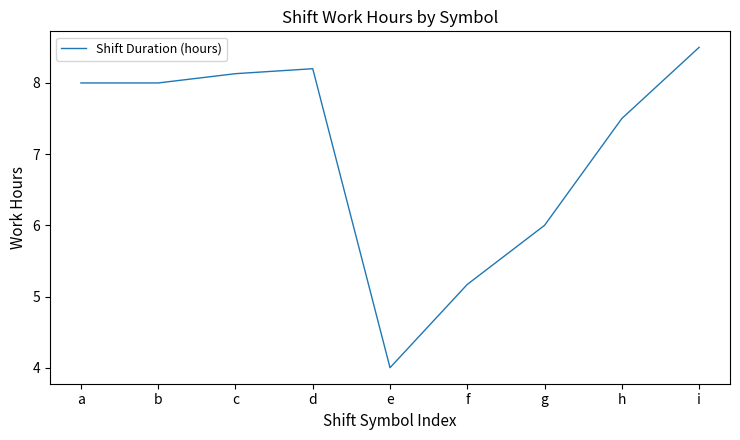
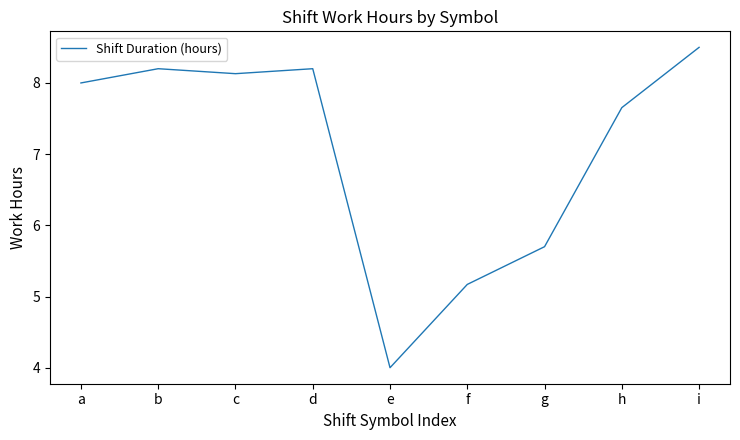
  {
    "a": 8.0,
-   "b": 8.0,
+   "b": 8.2,
    "c": 8.1,
    "d": 8.2,
    "e": 4.0,
    "f": 5.2,
-   "g": 6.0,
-   "h": 7.5,
+   "g": 5.7,
+   "h": 7.7,
    "i": 8.5
  }
